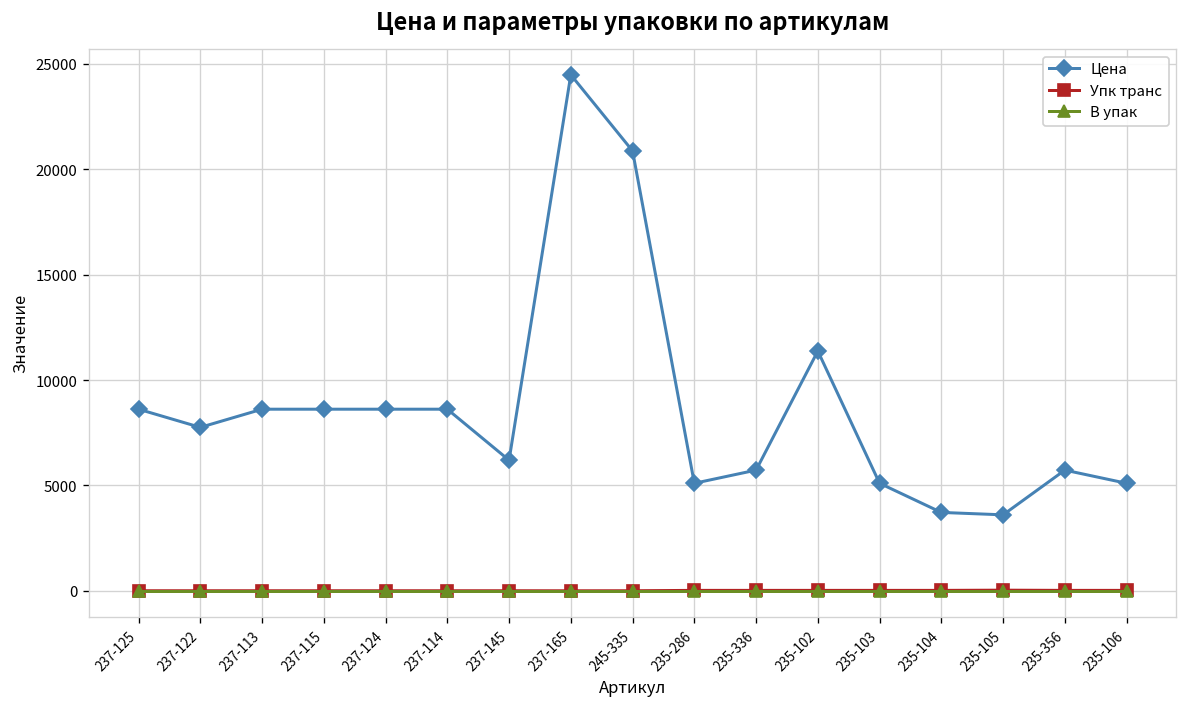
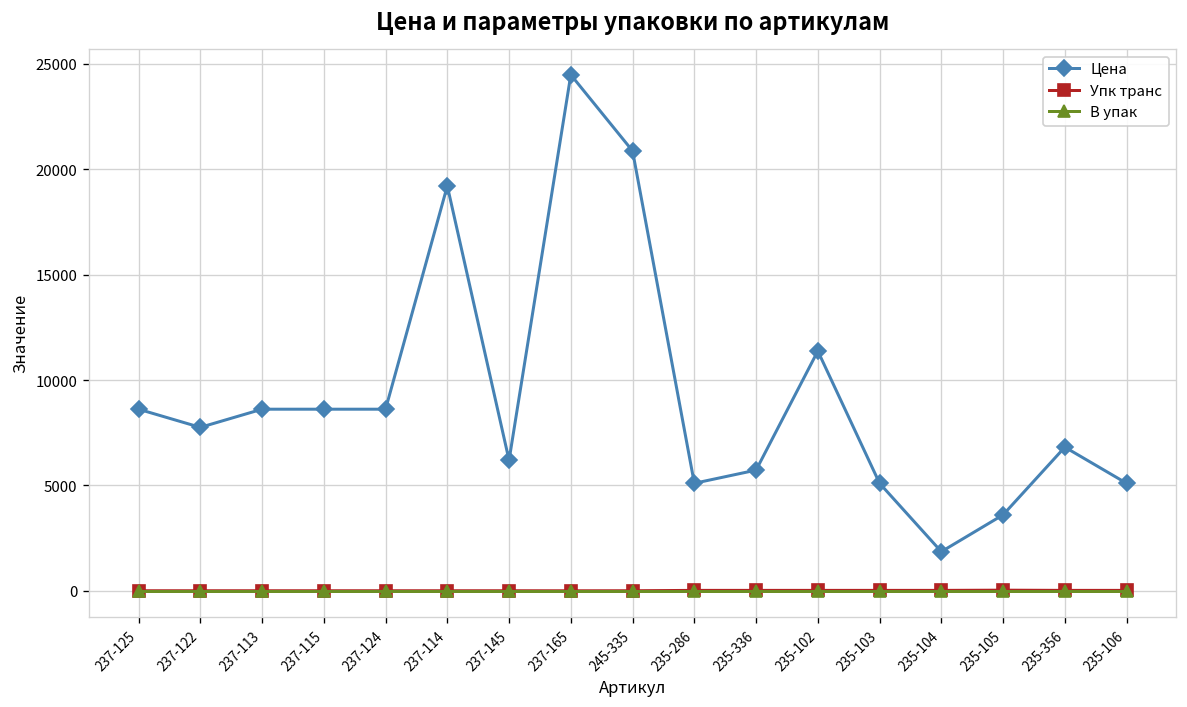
  {
    "Цена": {
      "237-125": 8600,
      "237-122": 7800,
      "237-113": 8600,
      "237-115": 8600,
      "237-124": 8600,
-     "237-114": 8600,
+     "237-114": 19200,
      "237-145": 6200,
      "237-165": 24500,
      "245-335": 20900,
      "235-286": 5100,
      "235-336": 5700,
      "235-102": 11400,
      "235-103": 5100,
-     "235-104": 3700,
+     "235-104": 1900,
      "235-105": 3600,
-     "235-356": 5700,
+     "235-356": 6800,
      "235-106": 5100
    },
    "В упак": {
      "237-125": 0,
      "237-122": 0,
      "237-113": 0,
      "237-115": 0,
      "237-124": 0,
      "237-114": 0,
      "237-145": 0,
      "237-165": 0,
      "245-335": 0,
      "235-286": 0,
      "235-336": 0,
      "235-102": 0,
      "235-103": 0,
      "235-104": 0,
      "235-105": 0,
      "235-356": 0,
      "235-106": 0
    }
  }
